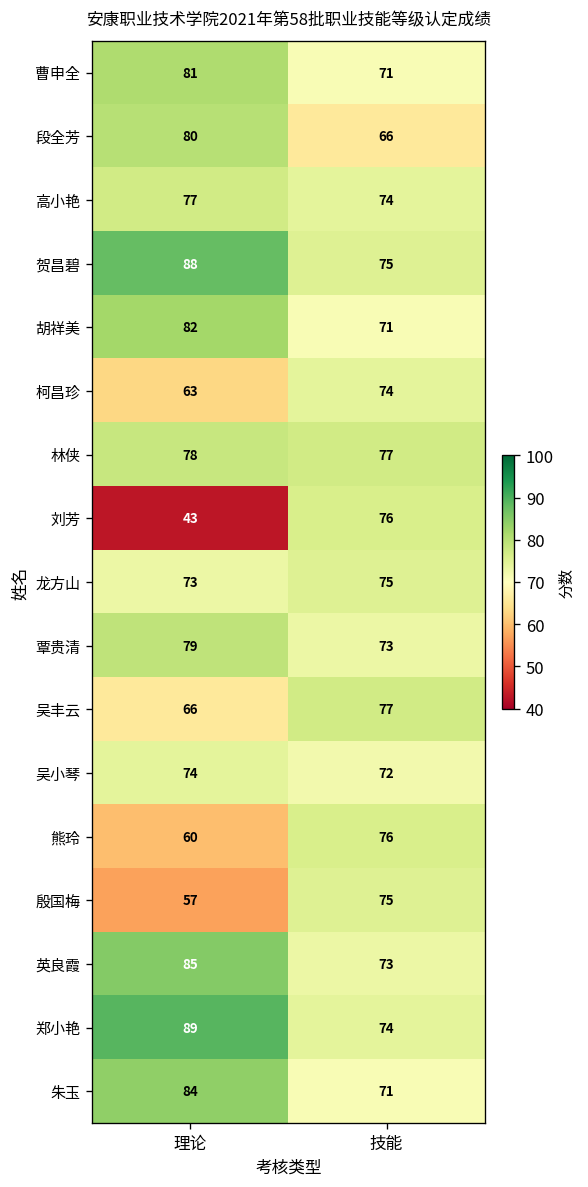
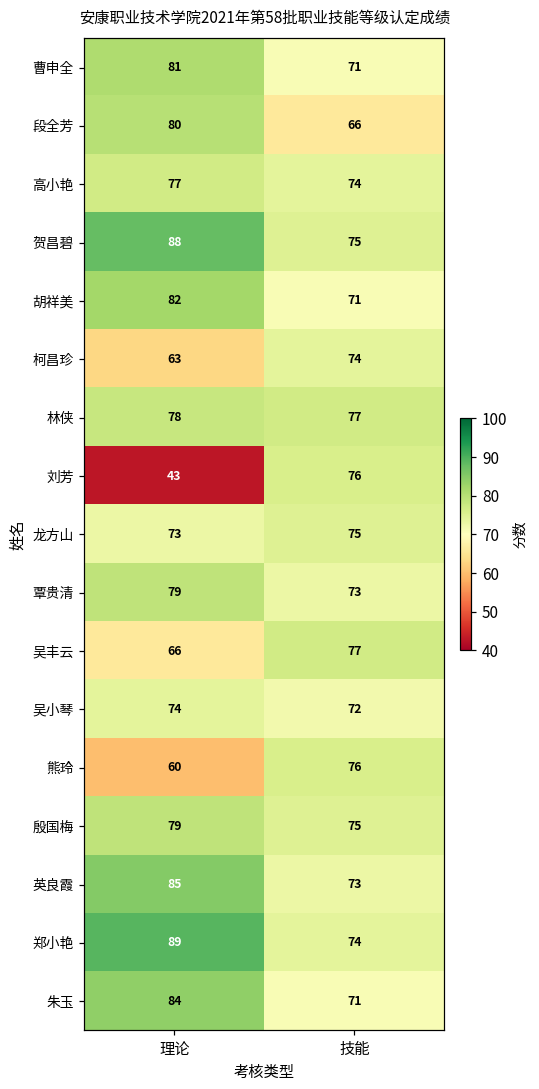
  {
    "曹申全": {
      "理论": 81,
      "技能": 71
    },
    "段全芳": {
      "理论": 80,
      "技能": 66
    },
    "高小艳": {
      "理论": 77,
      "技能": 74
    },
    "贺昌碧": {
      "理论": 88,
      "技能": 75
    },
    "胡祥美": {
      "理论": 82,
      "技能": 71
    },
    "柯昌珍": {
      "理论": 63,
      "技能": 74
    },
    "林侠": {
      "理论": 78,
      "技能": 77
    },
    "刘芳": {
      "理论": 43,
      "技能": 76
    },
    "龙方山": {
      "理论": 73,
      "技能": 75
    },
    "覃贵清": {
      "理论": 79,
      "技能": 73
    },
    "吴丰云": {
      "理论": 66,
      "技能": 77
    },
    "吴小琴": {
      "理论": 74,
      "技能": 72
    },
    "熊玲": {
      "理论": 60,
      "技能": 76
    },
    "殷国梅": {
-     "理论": 57,
+     "理论": 79,
      "技能": 75
    },
    "英良霞": {
      "理论": 85,
      "技能": 73
    },
    "郑小艳": {
      "理论": 89,
      "技能": 74
    },
    "朱玉": {
      "理论": 84,
      "技能": 71
    }
  }
